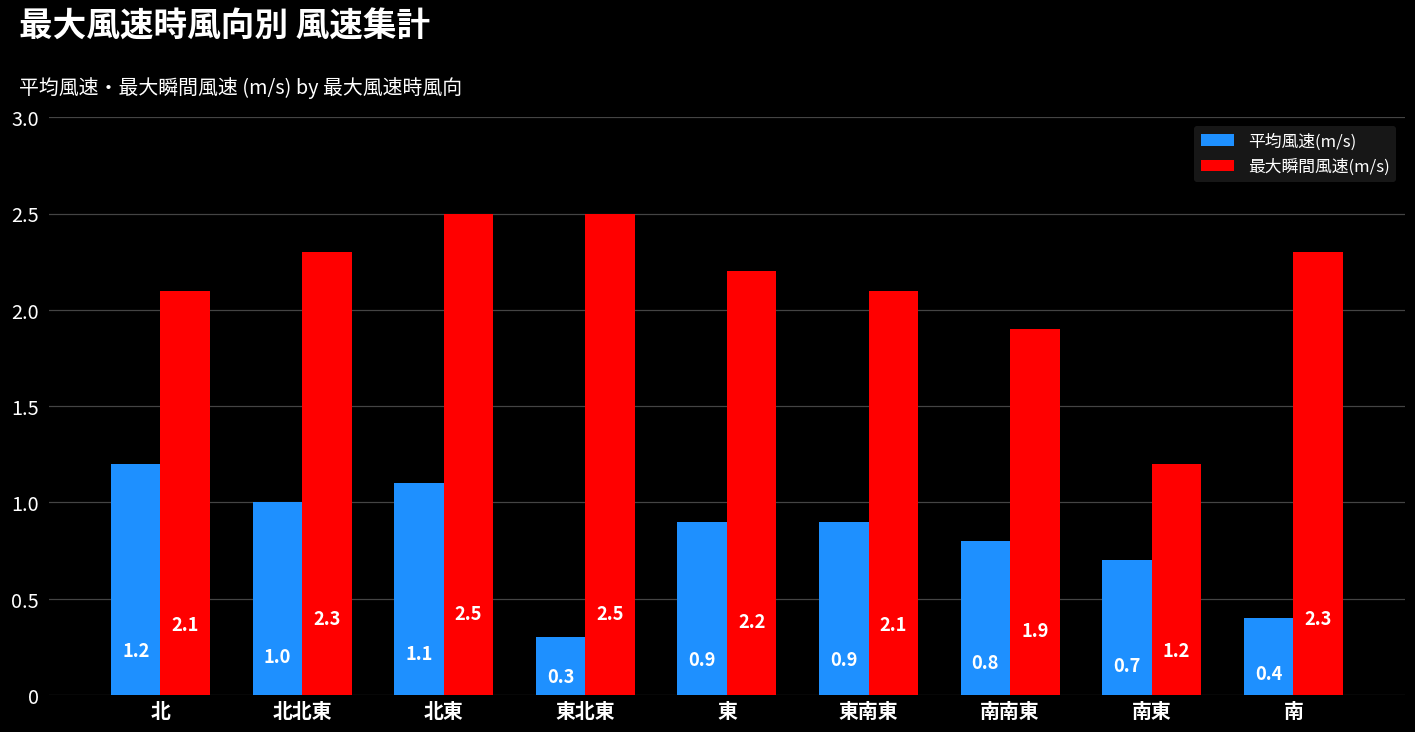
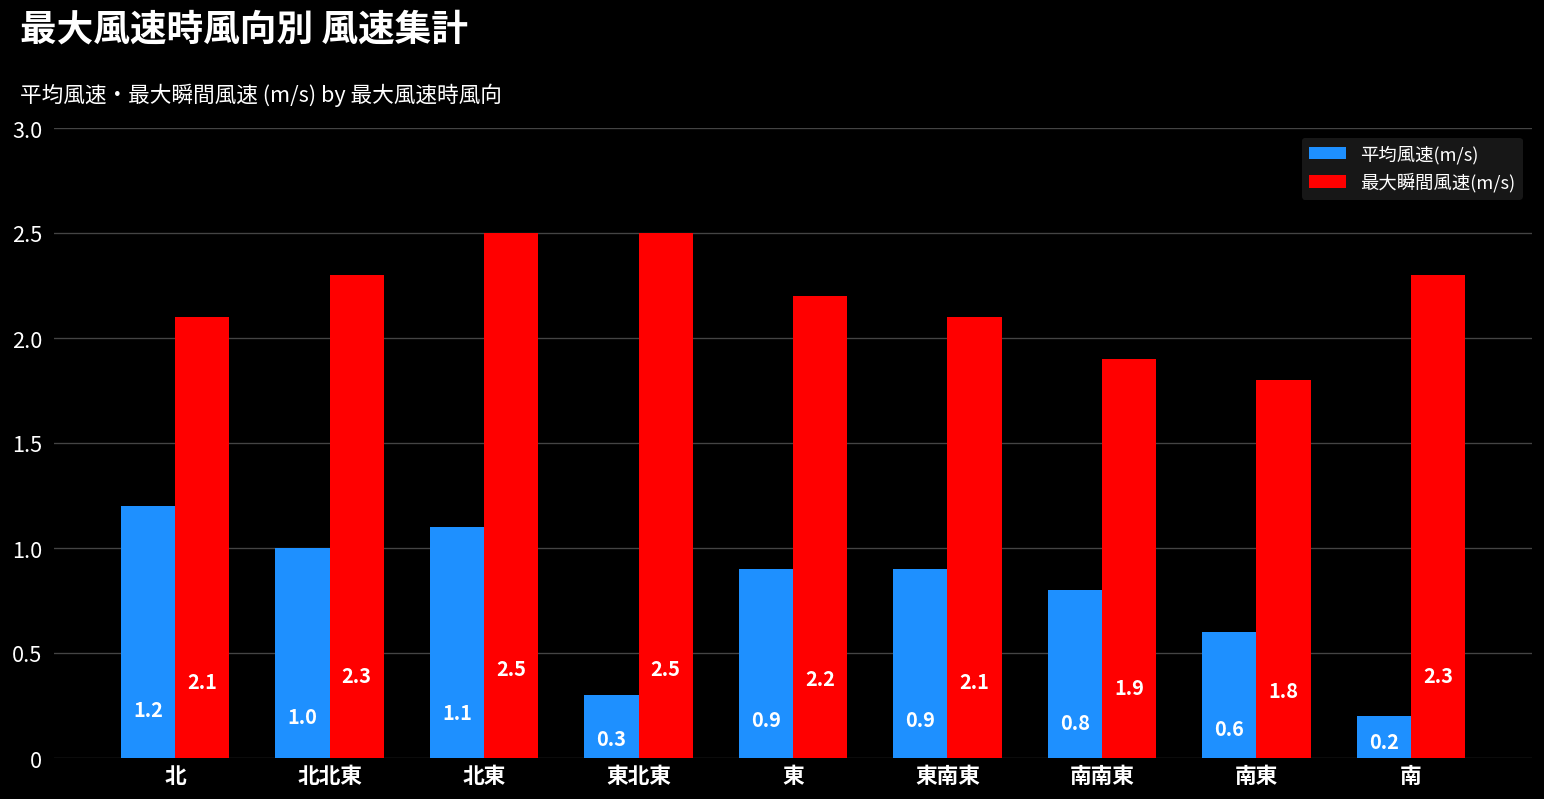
  {
    "平均風速(m/s)": {
      "北": 1.2,
      "北北東": 1.0,
      "北東": 1.1,
      "東北東": 0.3,
      "東": 0.9,
      "東南東": 0.9,
      "南南東": 0.8,
-     "南東": 0.7,
-     "南": 0.4
+     "南東": 0.6,
+     "南": 0.2
    },
    "最大瞬間風速(m/s)": {
      "北": 2.1,
      "北北東": 2.3,
      "北東": 2.5,
      "東北東": 2.5,
      "東": 2.2,
      "東南東": 2.1,
      "南南東": 1.9,
-     "南東": 1.2,
+     "南東": 1.8,
      "南": 2.3
    }
  }
